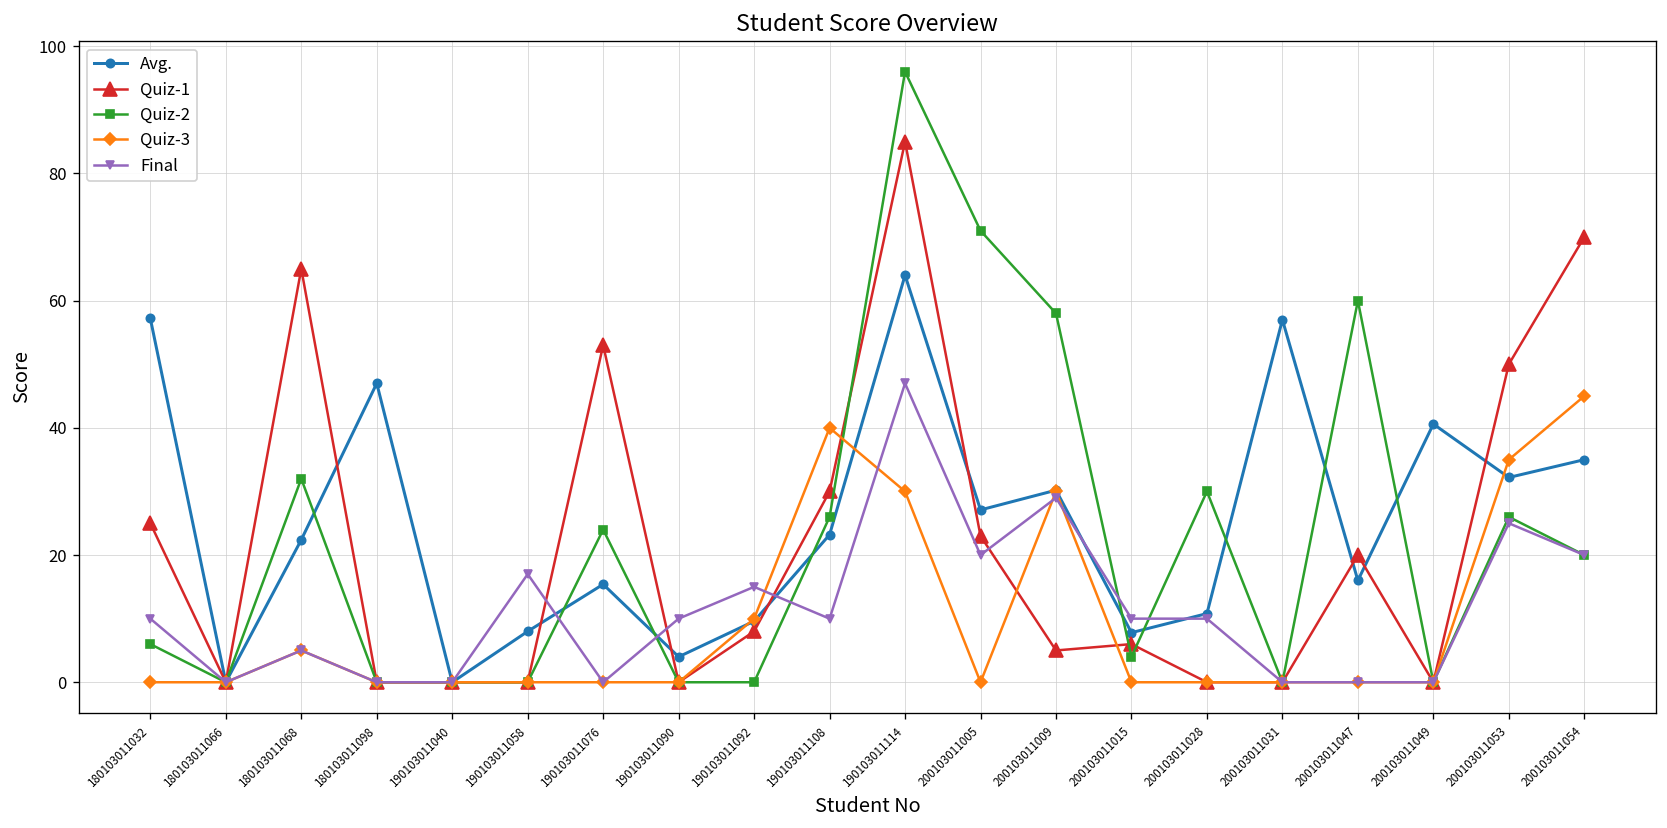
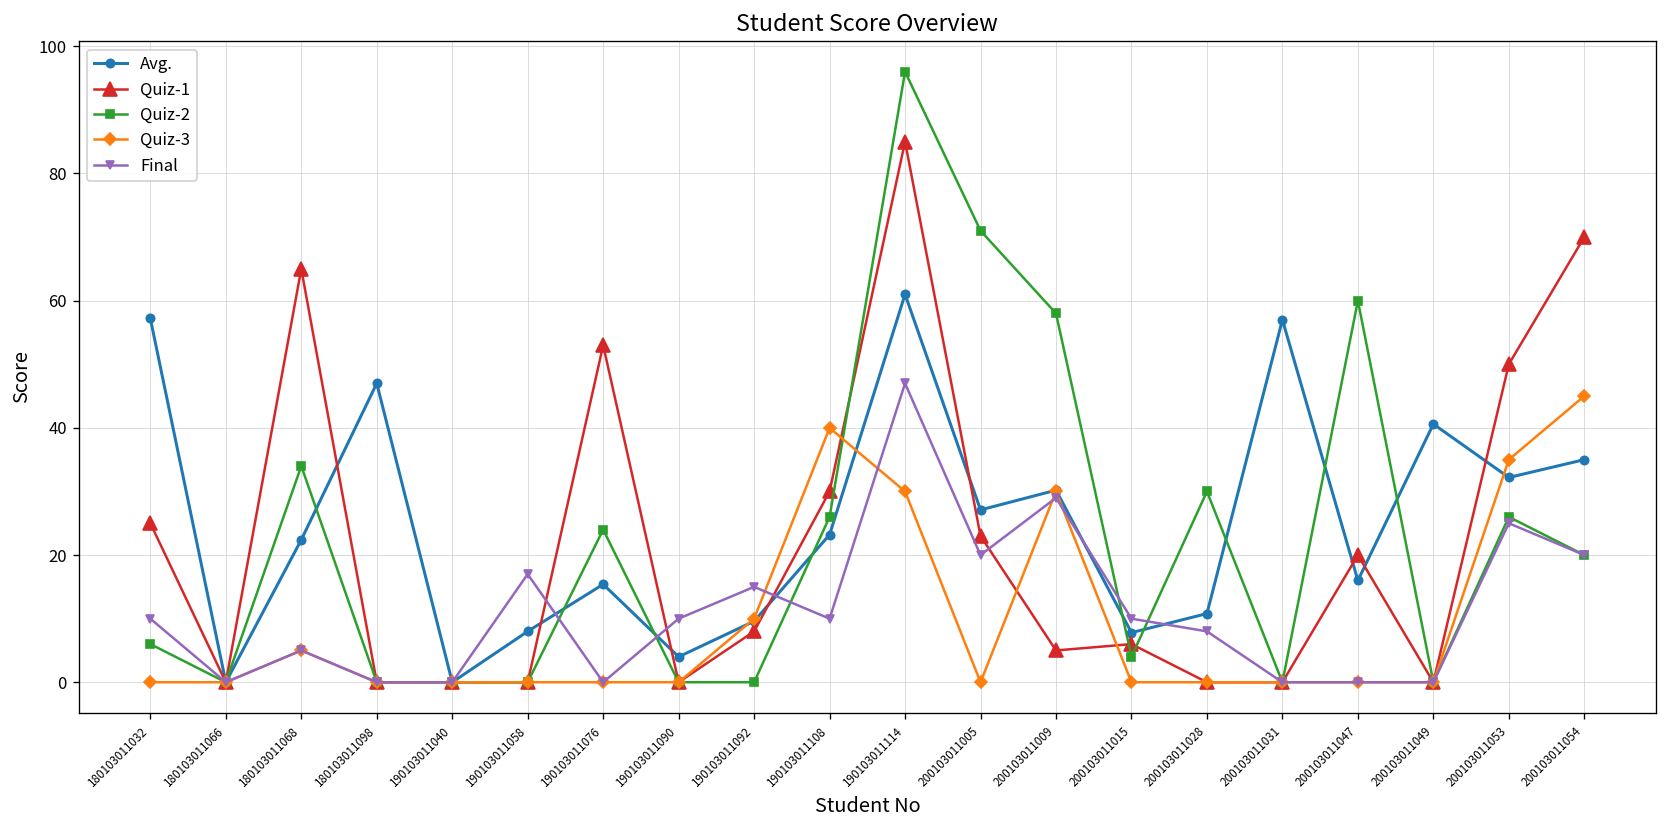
  {
    "Avg.": {
      "180103011032": 57,
      "180103011068": 22,
      "180103011098": 47,
      "190103011058": 8,
      "190103011076": 15,
      "190103011090": 4,
      "190103011108": 23,
-     "190103011114": 64,
+     "190103011114": 61,
      "200103011005": 27,
      "200103011015": 8,
      "200103011028": 11,
      "200103011031": 57,
      "200103011047": 16,
      "200103011049": 41,
      "200103011053": 32,
      "200103011054": 35
    },
    "Quiz-1": {
      "180103011032": 25,
      "180103011068": 65,
      "190103011076": 53,
      "190103011092": 8,
      "190103011108": 30,
      "190103011114": 85,
      "200103011005": 23,
      "200103011009": 5,
      "200103011015": 6,
      "200103011047": 20,
      "200103011053": 50,
      "200103011054": 70
    },
    "Quiz-2": {
      "180103011032": 6,
-     "180103011068": 32,
+     "180103011068": 34,
      "190103011076": 24,
      "190103011092": 0,
      "190103011108": 26,
      "190103011114": 96,
      "200103011005": 71,
      "200103011009": 58,
      "200103011015": 4,
      "200103011028": 30,
      "200103011047": 60,
      "200103011053": 26
    },
    "Quiz-3": {
      "180103011032": 0,
      "190103011108": 40,
      "190103011114": 30,
      "200103011005": 0,
      "200103011015": 0,
      "200103011053": 35,
      "200103011054": 45
    },
    "Final": {
      "180103011032": 10,
      "190103011058": 17,
      "190103011090": 10,
      "190103011092": 15,
      "190103011108": 10,
      "190103011114": 47,
      "200103011005": 20,
      "200103011009": 29,
      "200103011015": 10,
-     "200103011028": 10,
+     "200103011028": 8,
      "200103011053": 25
    }
  }
